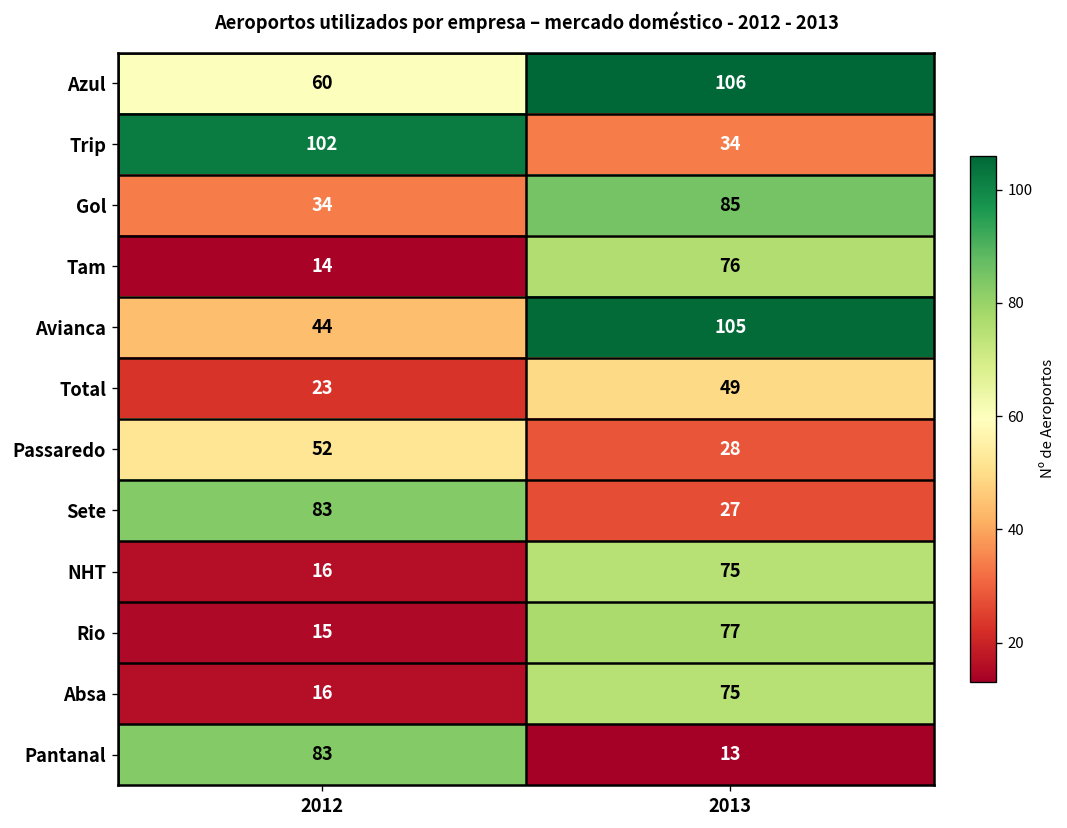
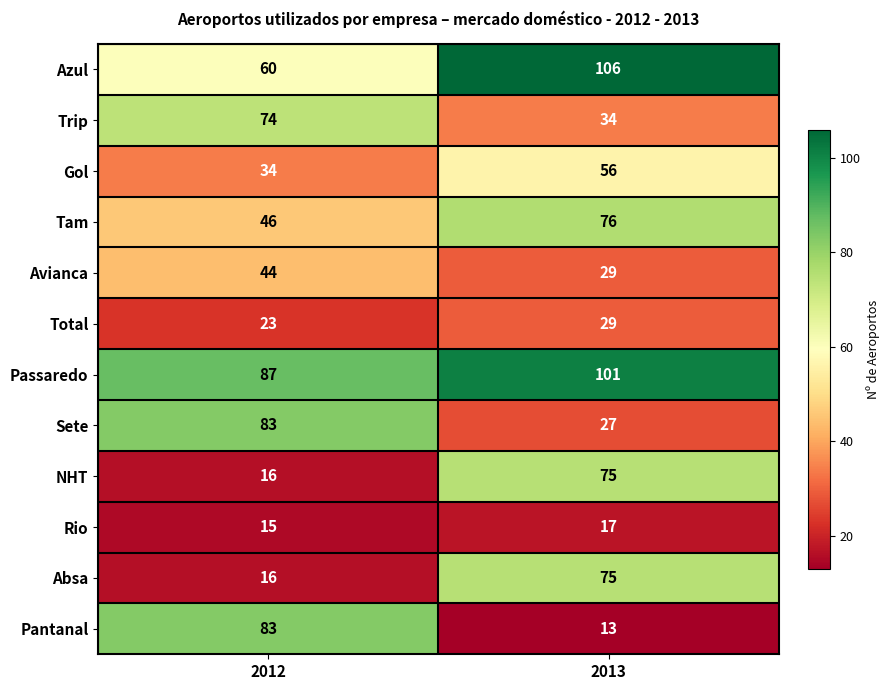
  {
    "Azul": {
      "2012": 60,
      "2013": 106
    },
    "Trip": {
-     "2012": 102,
+     "2012": 74,
      "2013": 34
    },
    "Gol": {
      "2012": 34,
-     "2013": 85
+     "2013": 56
    },
    "Tam": {
-     "2012": 14,
+     "2012": 46,
      "2013": 76
    },
    "Avianca": {
      "2012": 44,
-     "2013": 105
+     "2013": 29
    },
    "Total": {
      "2012": 23,
-     "2013": 49
+     "2013": 29
    },
    "Passaredo": {
-     "2012": 52,
-     "2013": 28
+     "2012": 87,
+     "2013": 101
    },
    "Sete": {
      "2012": 83,
      "2013": 27
    },
    "NHT": {
      "2012": 16,
      "2013": 75
    },
    "Rio": {
      "2012": 15,
-     "2013": 77
+     "2013": 17
    },
    "Absa": {
      "2012": 16,
      "2013": 75
    },
    "Pantanal": {
      "2012": 83,
      "2013": 13
    }
  }
